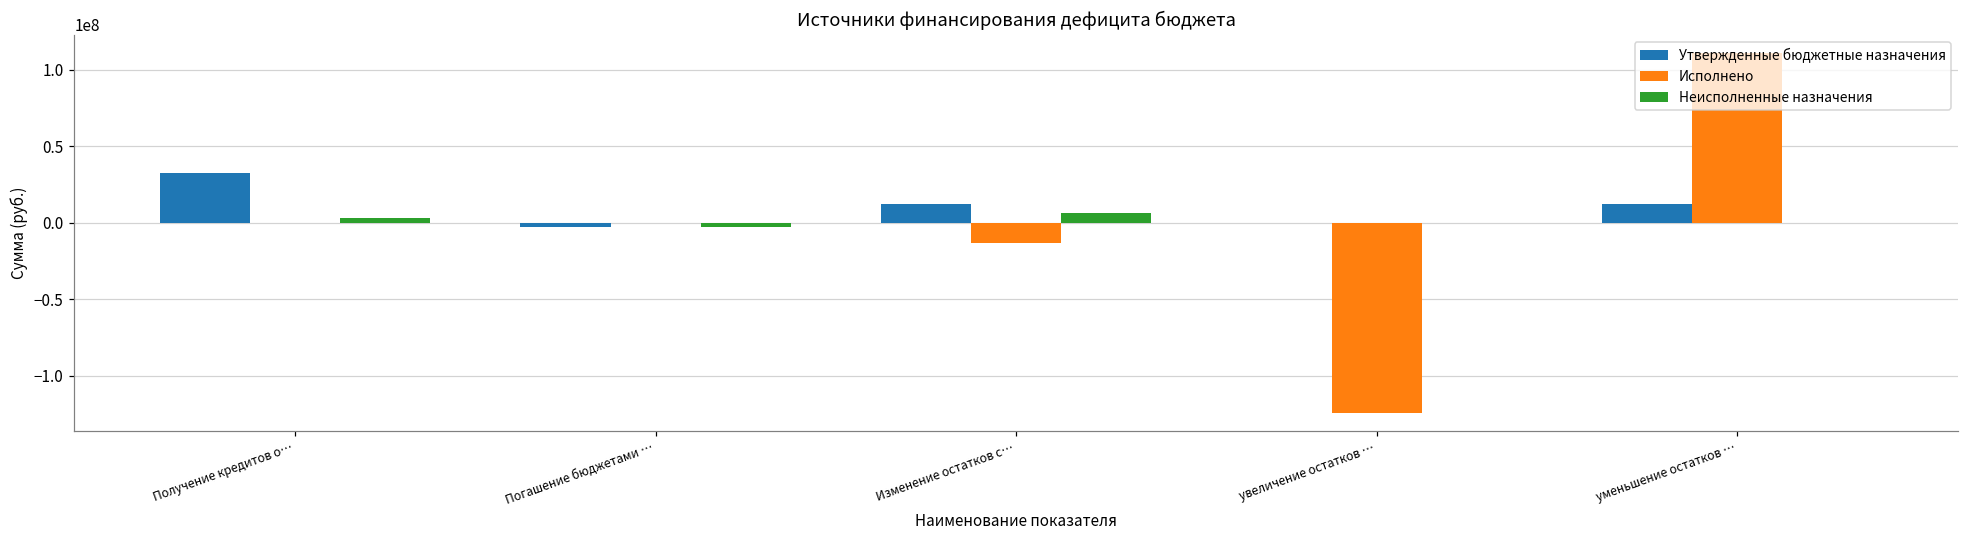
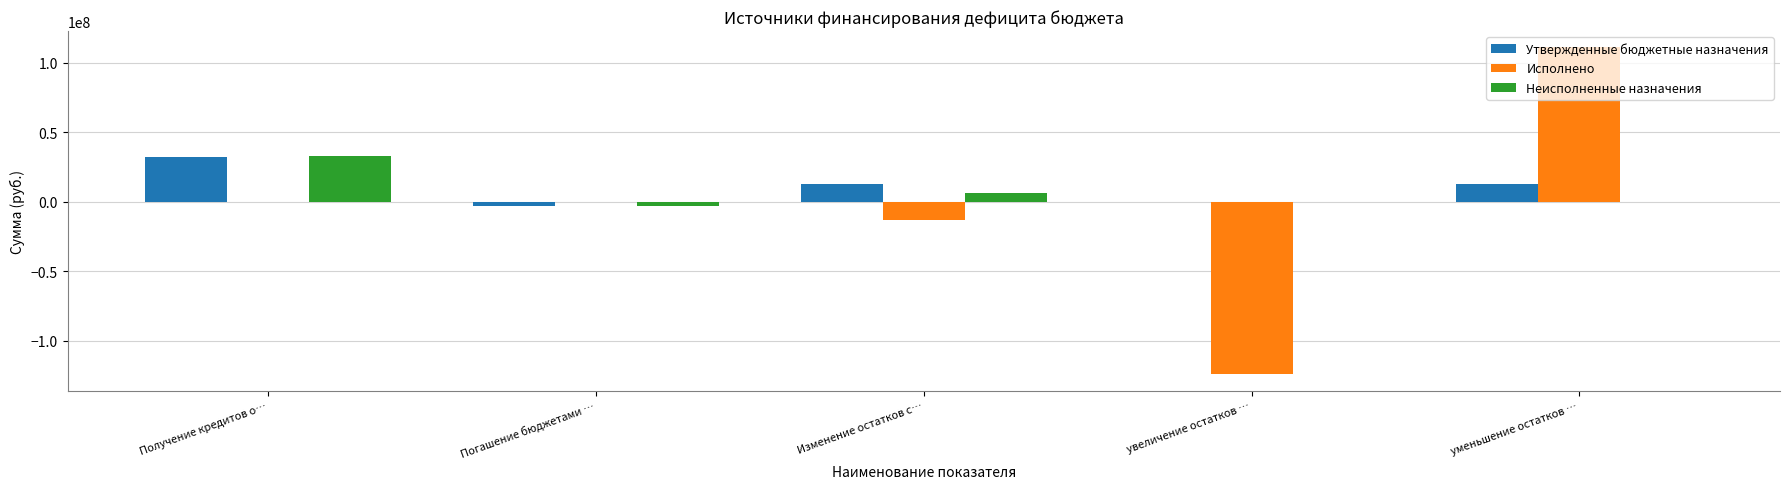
  {
    "Утвержденные бюджетные назначения": {
      "Получение кредитов о…": 32000000,
      "Погашение бюджетами …": -3000000,
      "Изменение остатков с…": 13000000,
      "увеличение остатков …": 0,
      "уменьшение остатков …": 13000000
    },
    "Исполнено": {
      "Получение кредитов о…": 0,
      "Погашение бюджетами …": 0,
      "Изменение остатков с…": -13000000,
      "увеличение остатков …": -124000000
    },
    "Неисполненные назначения": {
-     "Получение кредитов о…": 3000000,
+     "Получение кредитов о…": 33000000,
      "Погашение бюджетами …": -3000000,
      "Изменение остатков с…": 6000000,
      "увеличение остатков …": 0,
      "уменьшение остатков …": 0
    }
  }
